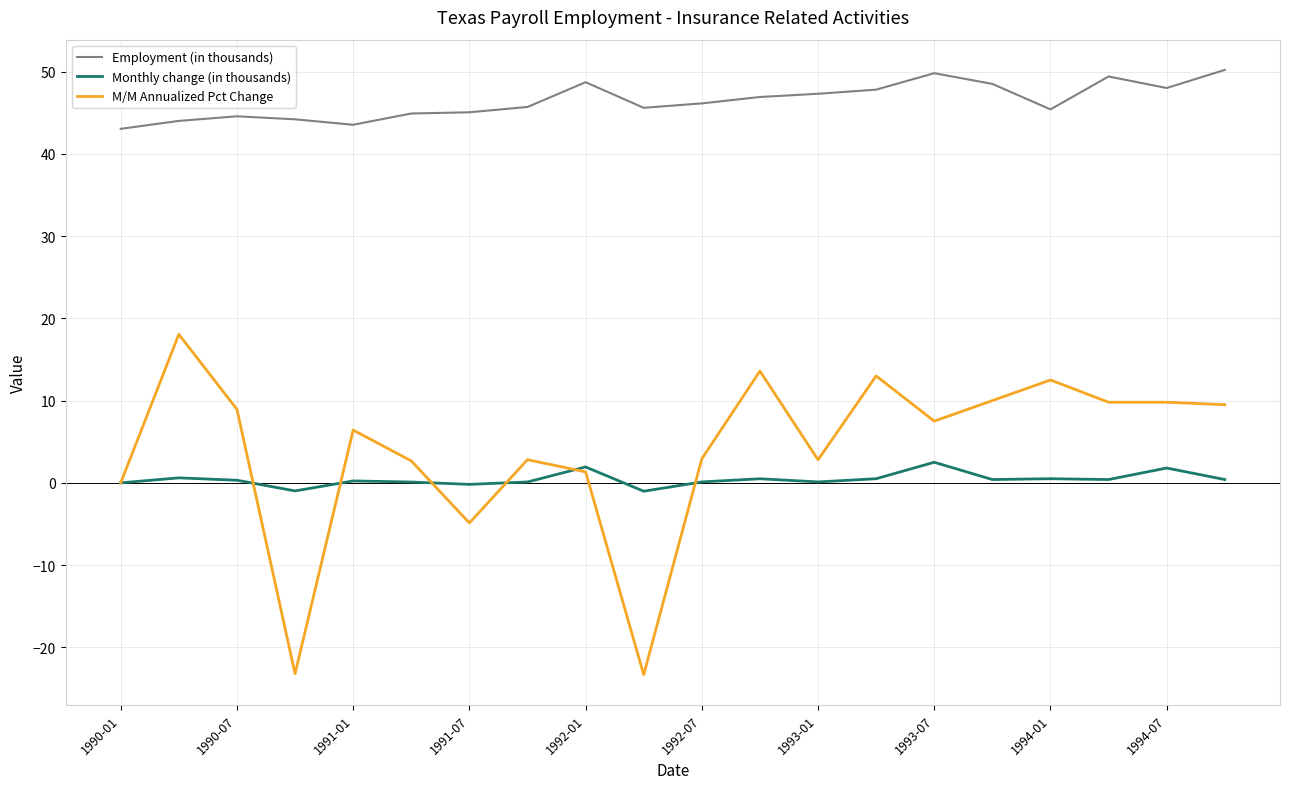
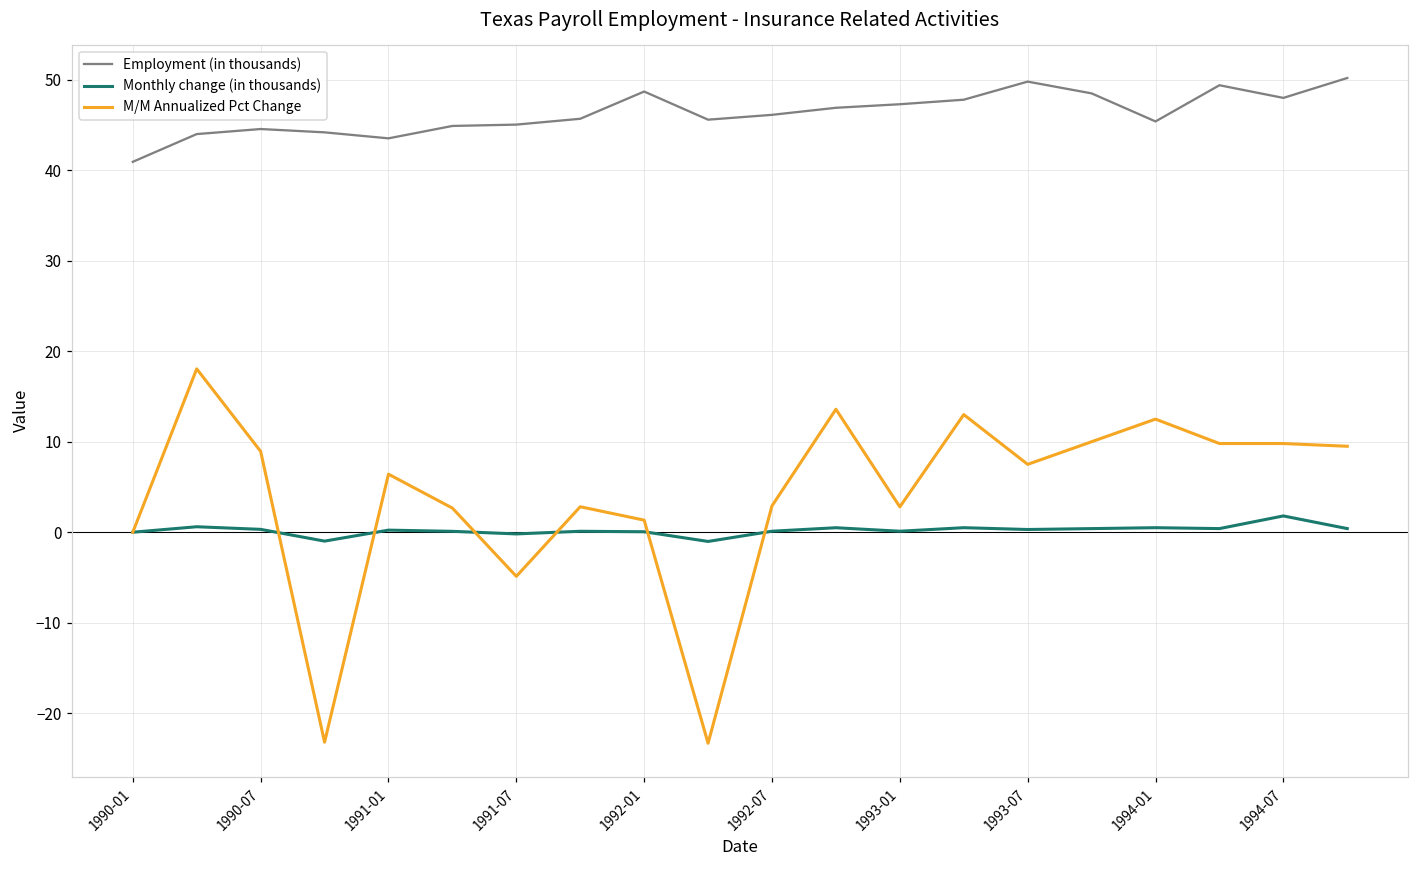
  {
    "Employment (in thousands)": {
-     "1990-01": 43,
+     "1990-01": 41,
      "1990-07": 45,
      "1991-01": 44,
      "1991-07": 45,
      "1992-01": 49,
      "1992-07": 46,
      "1993-01": 47,
      "1993-07": 50,
      "1994-01": 45,
      "1994-07": 48
    },
    "Monthly change (in thousands)": {
      "1990-07": 0,
      "1991-01": 0,
      "1991-07": 0,
-     "1992-01": 2,
+     "1992-01": 0,
      "1992-07": 0,
      "1993-01": 0,
-     "1993-07": 3,
+     "1993-07": 0,
      "1994-01": 1,
      "1994-07": 2
    },
    "M/M Annualized Pct Change": {
      "1990-07": 9,
      "1991-01": 6,
      "1991-07": -5,
      "1992-01": 1,
      "1992-07": 3,
      "1993-01": 3,
      "1993-07": 8,
      "1994-01": 13,
      "1994-07": 10
    }
  }
